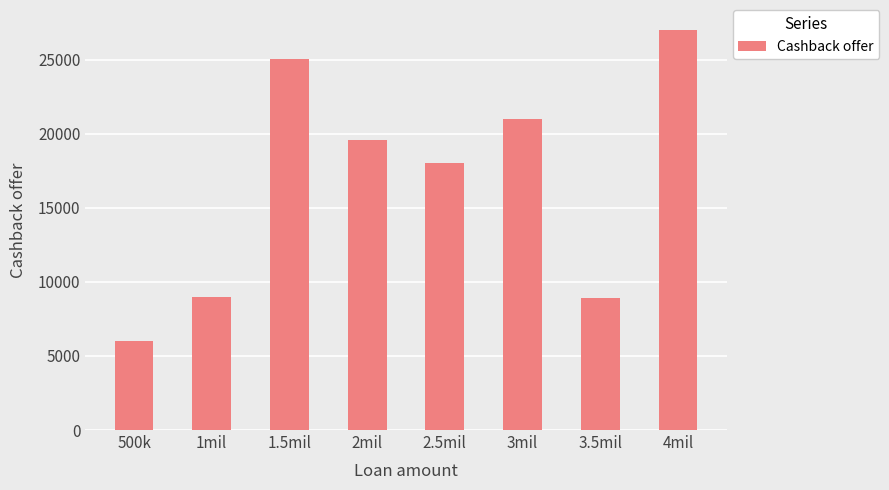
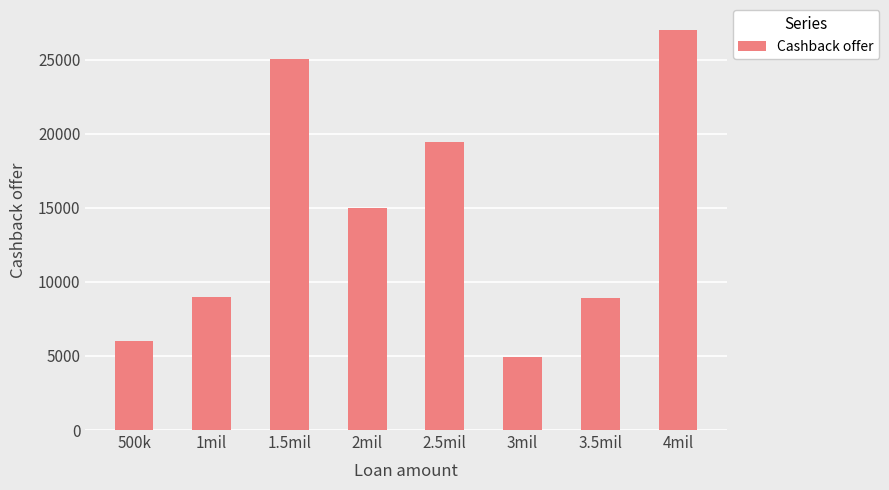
  {
    "500k": 6000,
    "1mil": 9000,
    "1.5mil": 25100,
-   "2mil": 19500,
-   "2.5mil": 18000,
-   "3mil": 21000,
+   "2mil": 15000,
+   "2.5mil": 19400,
+   "3mil": 4900,
    "3.5mil": 8900,
    "4mil": 27000
  }
